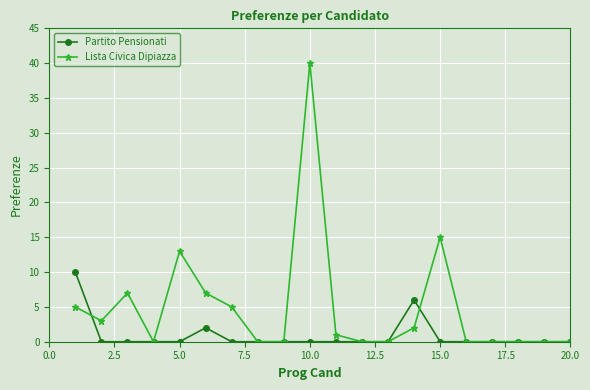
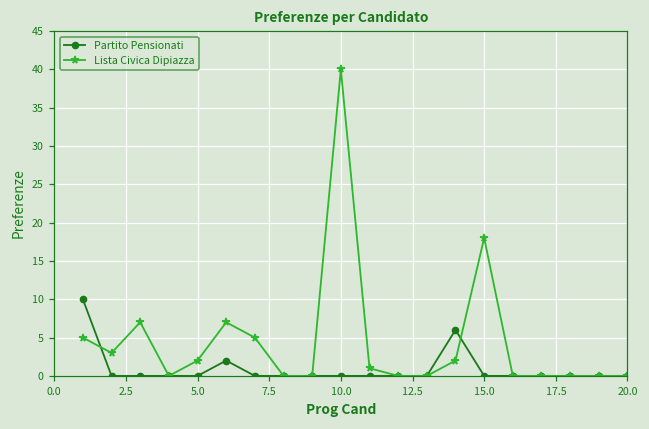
  {
    "Partito Pensionati": {
      "5.0": 0,
      "10.0": 0,
      "15.0": 0
    },
    "Lista Civica Dipiazza": {
-     "5.0": 13,
+     "5.0": 2,
      "10.0": 40,
-     "15.0": 15
+     "15.0": 18
    }
  }
